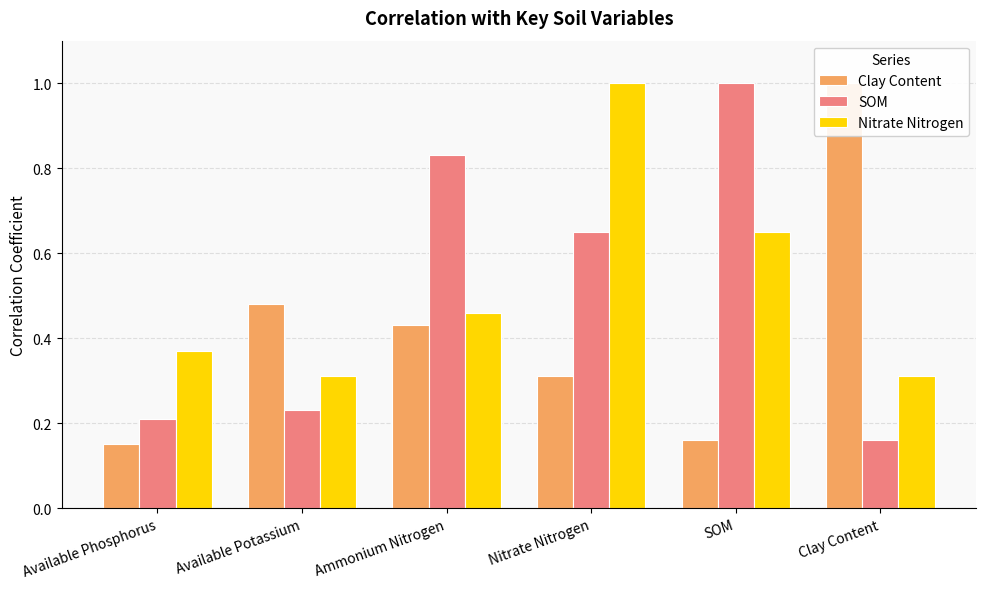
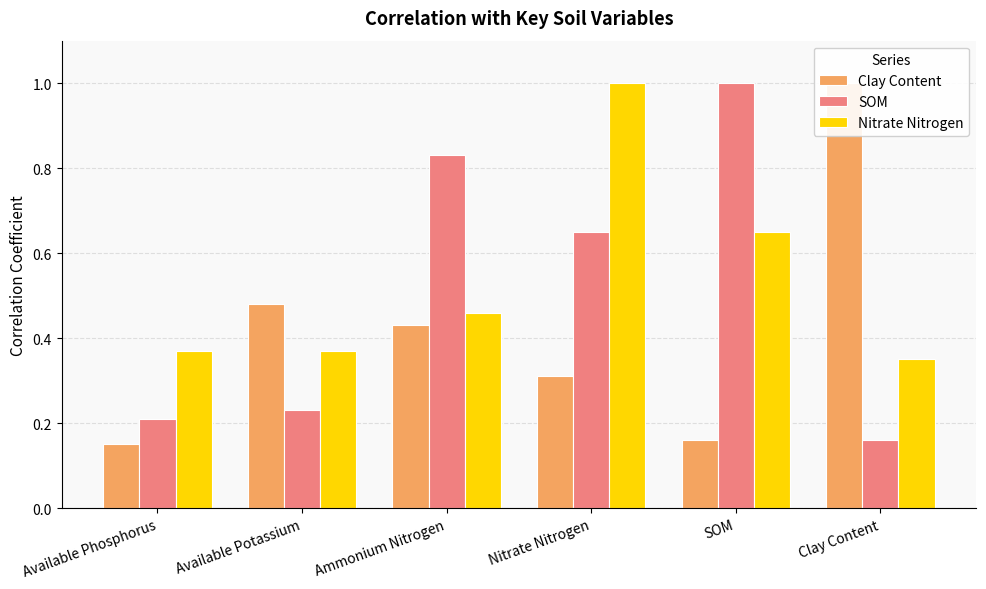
  {
    "Nitrate Nitrogen": {
      "Available Phosphorus": 0.37,
-     "Available Potassium": 0.31,
+     "Available Potassium": 0.37,
      "Ammonium Nitrogen": 0.46,
      "Nitrate Nitrogen": 1.00,
      "SOM": 0.65,
-     "Clay Content": 0.31
+     "Clay Content": 0.35
    }
  }
